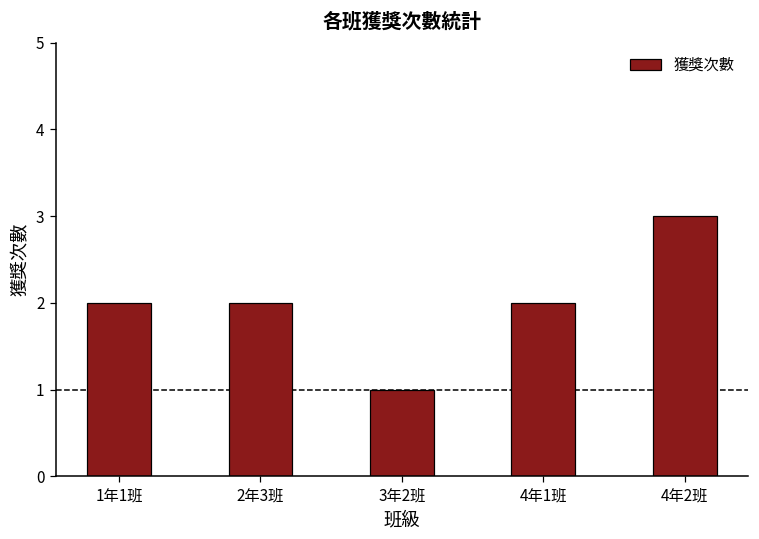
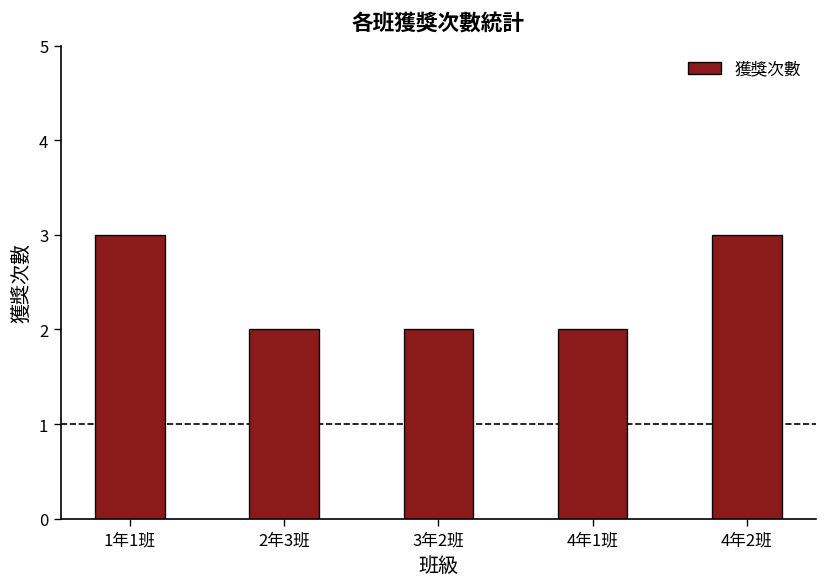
  {
-   "1年1班": 2,
+   "1年1班": 3,
    "2年3班": 2,
-   "3年2班": 1,
+   "3年2班": 2,
    "4年1班": 2,
    "4年2班": 3
  }
